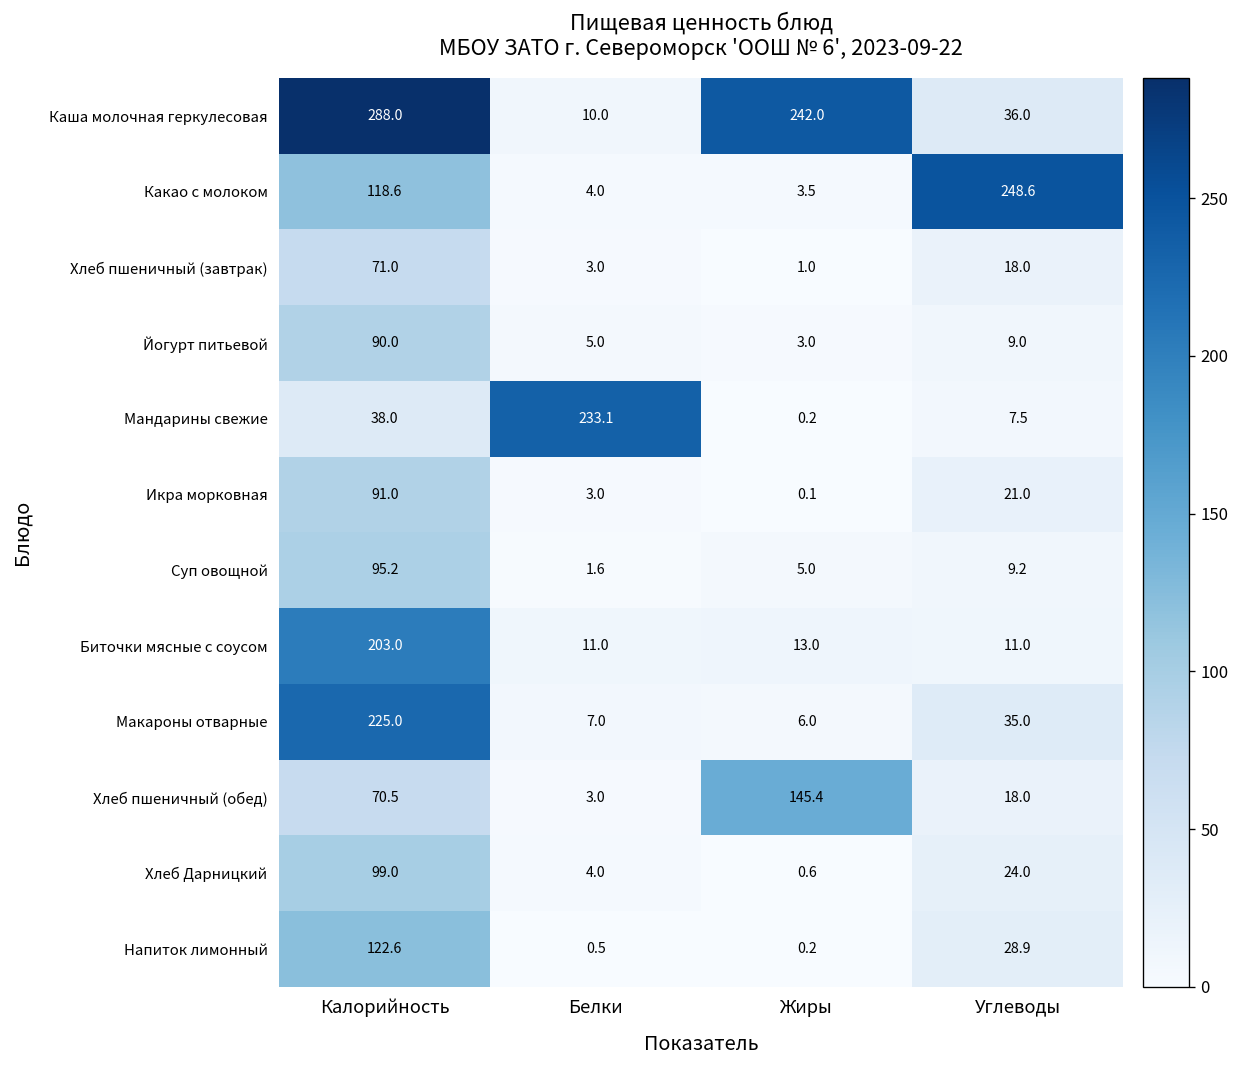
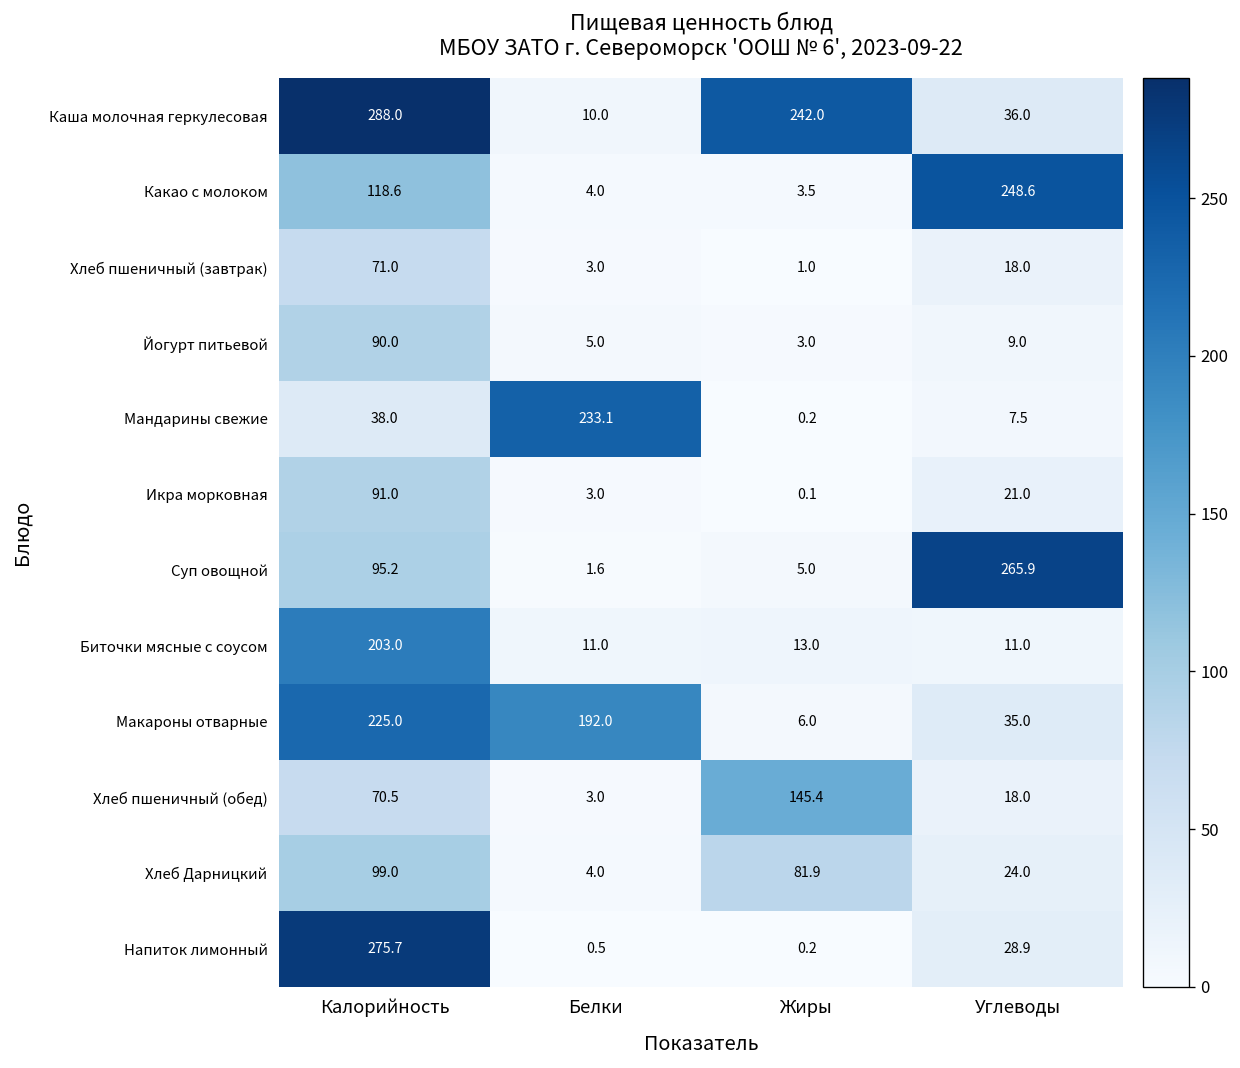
  {
    "Каша молочная геркулесовая": {
      "Калорийность": 288.0,
      "Белки": 10.0,
      "Жиры": 242.0,
      "Углеводы": 36.0
    },
    "Какао с молоком": {
      "Калорийность": 118.6,
      "Белки": 4.0,
      "Жиры": 3.5,
      "Углеводы": 248.6
    },
    "Хлеб пшеничный (завтрак)": {
      "Калорийность": 71.0,
      "Белки": 3.0,
      "Жиры": 1.0,
      "Углеводы": 18.0
    },
    "Йогурт питьевой": {
      "Калорийность": 90.0,
      "Белки": 5.0,
      "Жиры": 3.0,
      "Углеводы": 9.0
    },
    "Мандарины свежие": {
      "Калорийность": 38.0,
      "Белки": 233.1,
      "Жиры": 0.2,
      "Углеводы": 7.5
    },
    "Икра морковная": {
      "Калорийность": 91.0,
      "Белки": 3.0,
      "Жиры": 0.1,
      "Углеводы": 21.0
    },
    "Суп овощной": {
      "Калорийность": 95.2,
      "Белки": 1.6,
      "Жиры": 5.0,
-     "Углеводы": 9.2
+     "Углеводы": 265.9
    },
    "Биточки мясные с соусом": {
      "Калорийность": 203.0,
      "Белки": 11.0,
      "Жиры": 13.0,
      "Углеводы": 11.0
    },
    "Макароны отварные": {
      "Калорийность": 225.0,
-     "Белки": 7.0,
+     "Белки": 192.0,
      "Жиры": 6.0,
      "Углеводы": 35.0
    },
    "Хлеб пшеничный (обед)": {
      "Калорийность": 70.5,
      "Белки": 3.0,
      "Жиры": 145.4,
      "Углеводы": 18.0
    },
    "Хлеб Дарницкий": {
      "Калорийность": 99.0,
      "Белки": 4.0,
-     "Жиры": 0.6,
+     "Жиры": 81.9,
      "Углеводы": 24.0
    },
    "Напиток лимонный": {
-     "Калорийность": 122.6,
+     "Калорийность": 275.7,
      "Белки": 0.5,
      "Жиры": 0.2,
      "Углеводы": 28.9
    }
  }
